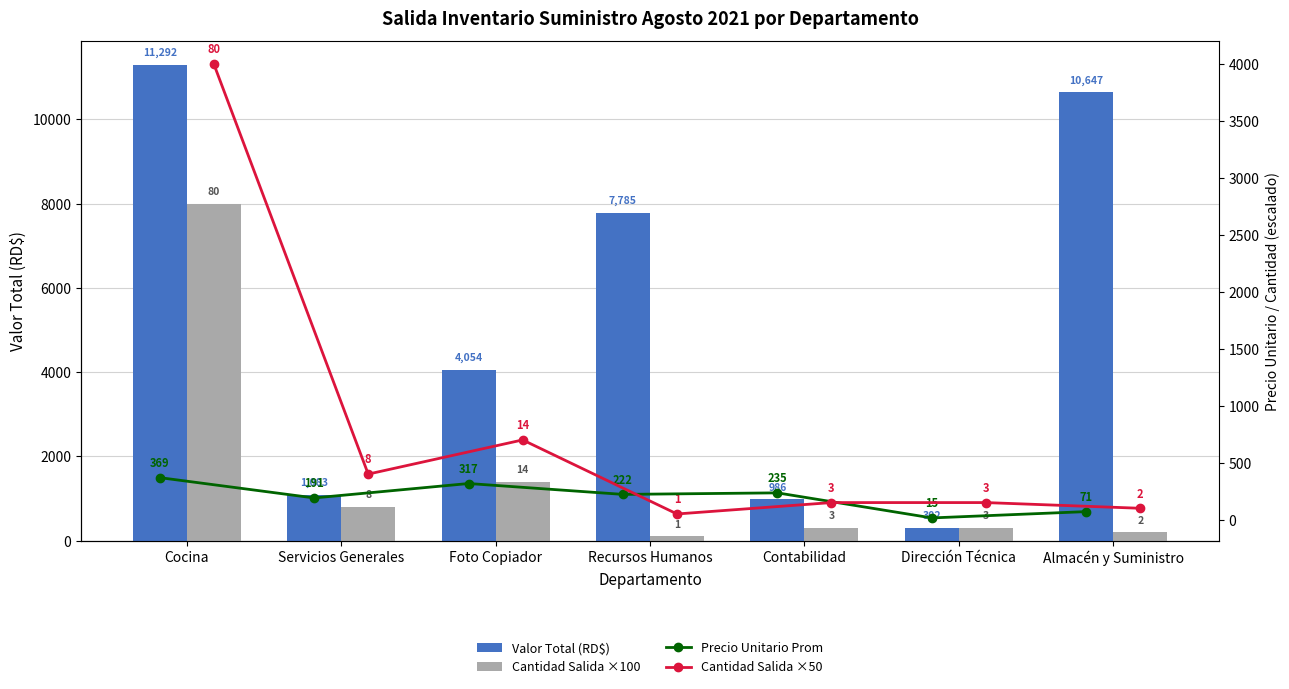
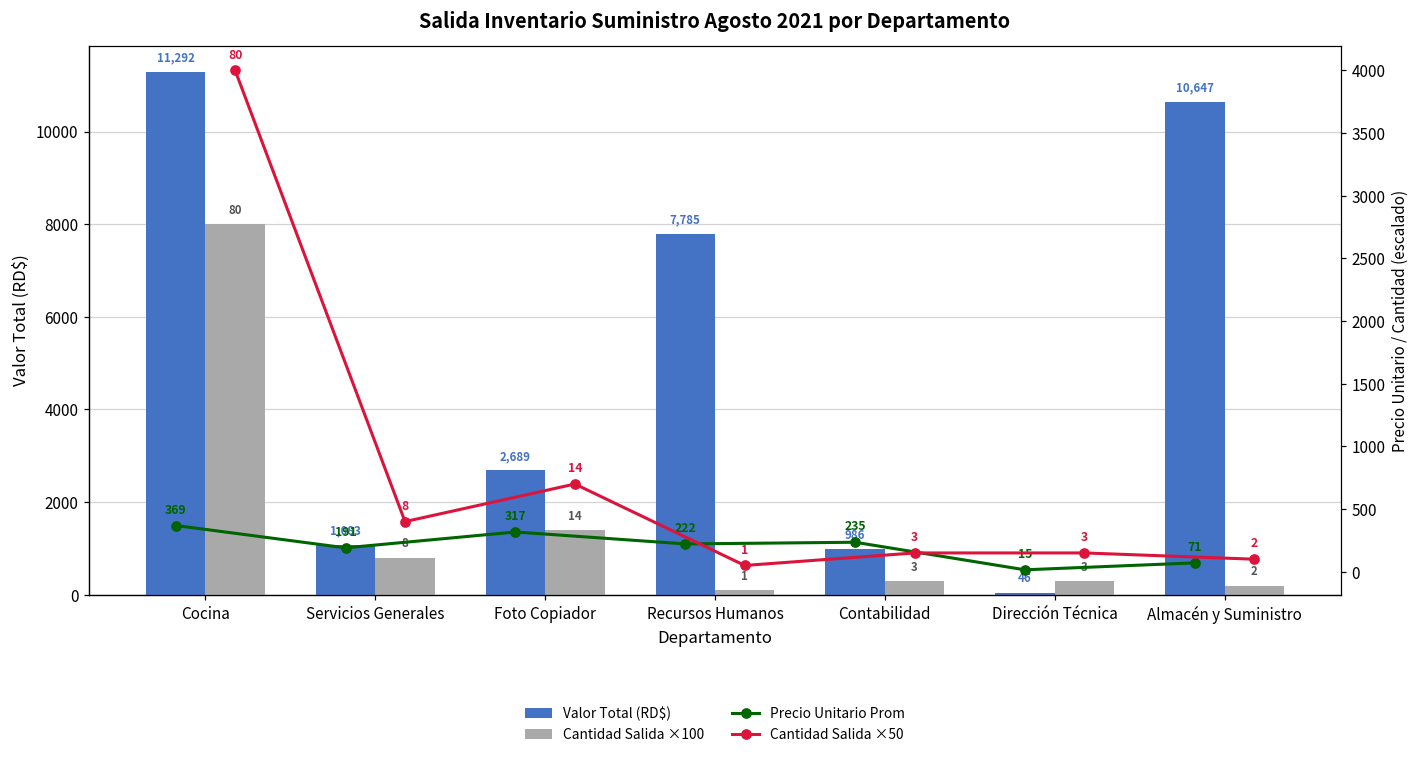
  {
    "Valor Total (RD$)": {
      "Cocina": "11,292",
-     "Foto Copiador": "4,054",
+     "Foto Copiador": "2,689",
      "Recursos Humanos": "7,785",
-     "Dirección Técnica": "302",
+     "Dirección Técnica": "46",
      "Almacén y Suministro": "10,647"
    }
  }
